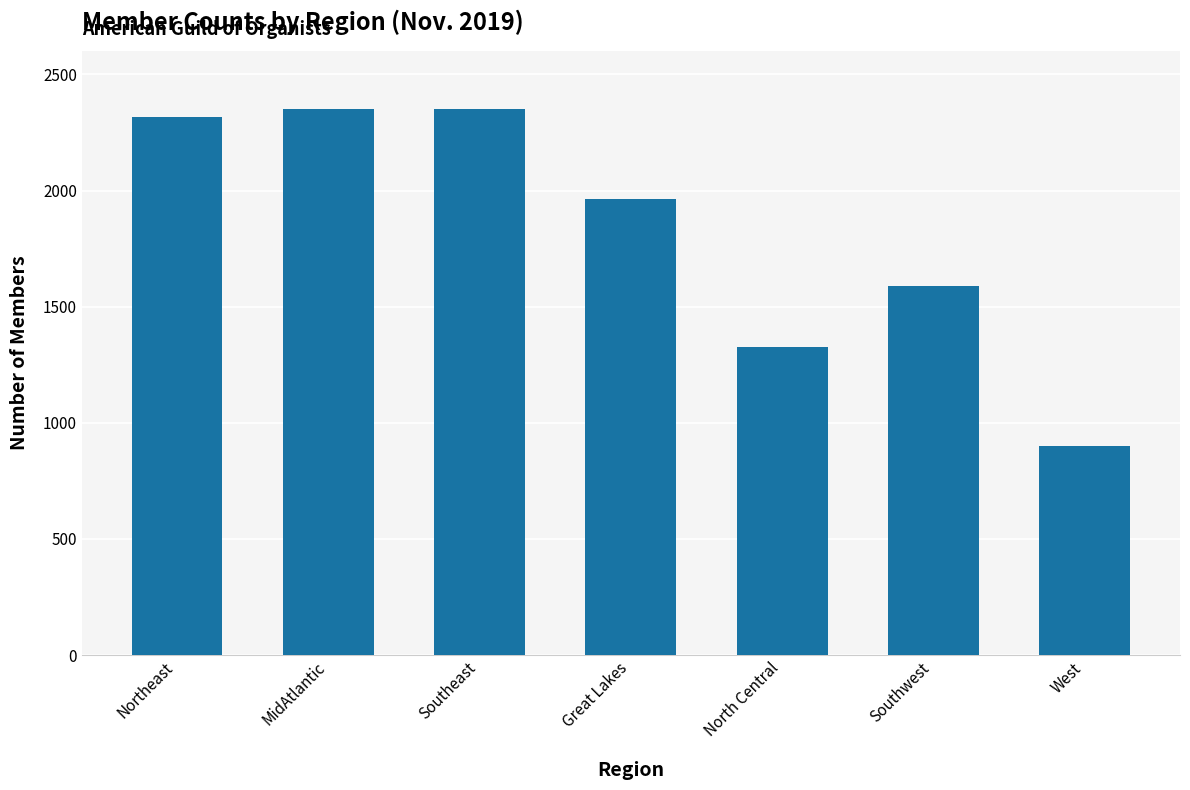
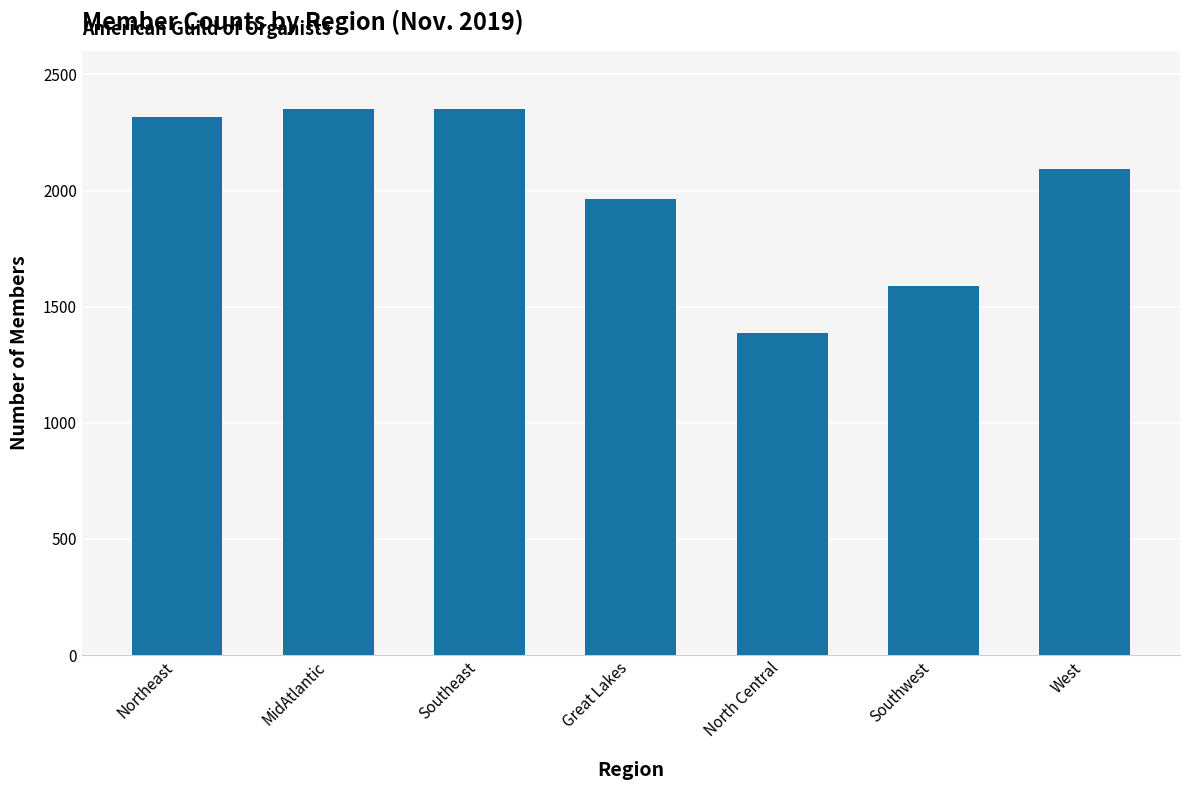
  {
    "Northeast": 2320,
    "MidAtlantic": 2350,
    "Southeast": 2350,
    "Great Lakes": 1960,
-   "North Central": 1330,
+   "North Central": 1390,
    "Southwest": 1590,
-   "West": 900
+   "West": 2090
  }
